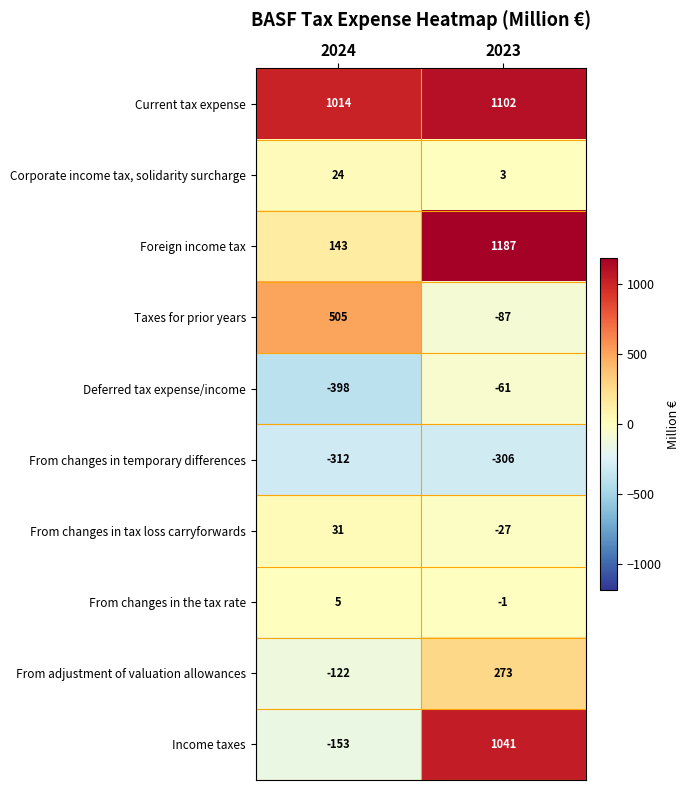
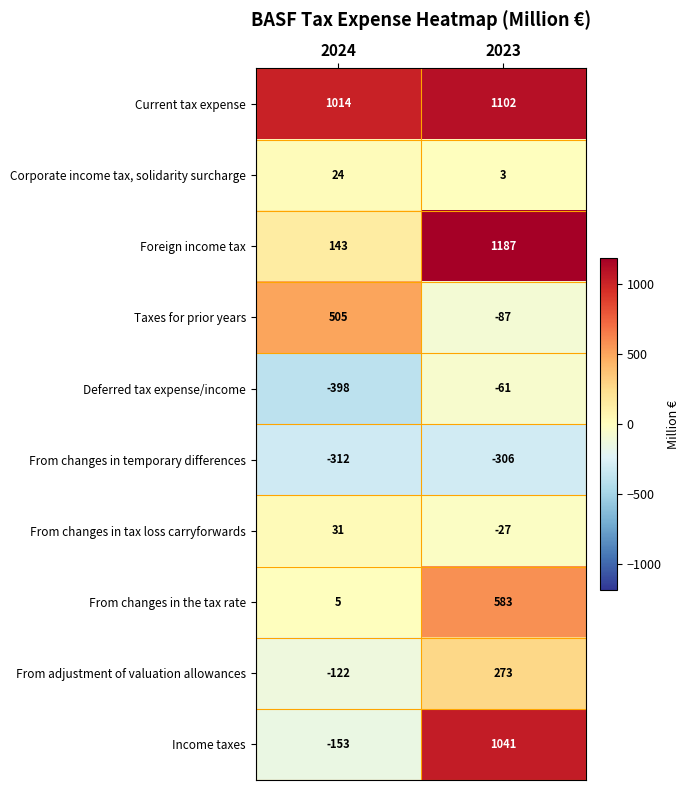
  {
    "Current tax expense": {
      "2024": 1014,
      "2023": 1102
    },
    "Corporate income tax, solidarity surcharge": {
      "2024": 24,
      "2023": 3
    },
    "Foreign income tax": {
      "2024": 143,
      "2023": 1187
    },
    "Taxes for prior years": {
      "2024": 505,
      "2023": -87
    },
    "Deferred tax expense/income": {
      "2024": -398,
      "2023": -61
    },
    "From changes in temporary differences": {
      "2024": -312,
      "2023": -306
    },
    "From changes in tax loss carryforwards": {
      "2024": 31,
      "2023": -27
    },
    "From changes in the tax rate": {
      "2024": 5,
-     "2023": -1
+     "2023": 583
    },
    "From adjustment of valuation allowances": {
      "2024": -122,
      "2023": 273
    },
    "Income taxes": {
      "2024": -153,
      "2023": 1041
    }
  }
